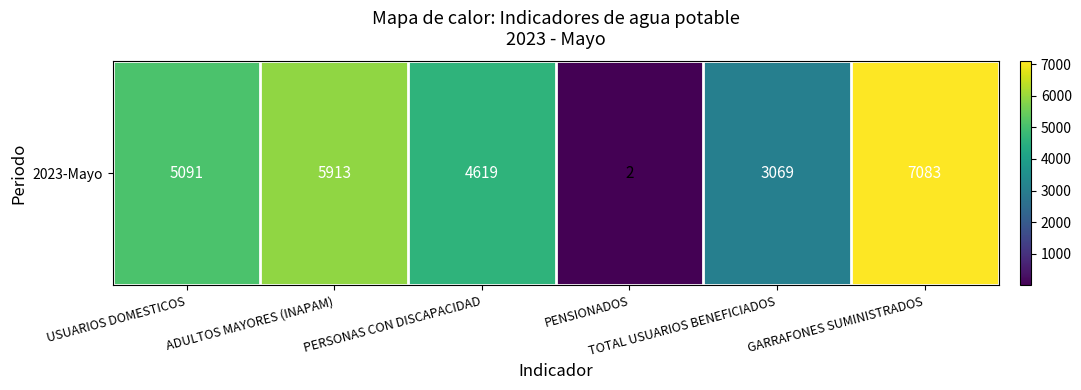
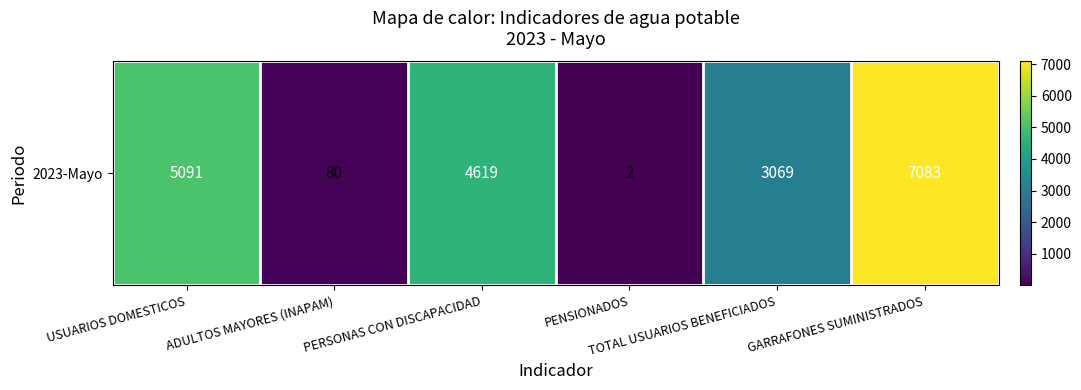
  {
    "2023-Mayo": {
      "USUARIOS DOMESTICOS": 5091,
-     "ADULTOS MAYORES (INAPAM)": 5913,
+     "ADULTOS MAYORES (INAPAM)": 80,
      "PERSONAS CON DISCAPACIDAD": 4619,
      "PENSIONADOS": 2,
      "TOTAL USUARIOS BENEFICIADOS": 3069,
      "GARRAFONES SUMINISTRADOS": 7083
    }
  }
